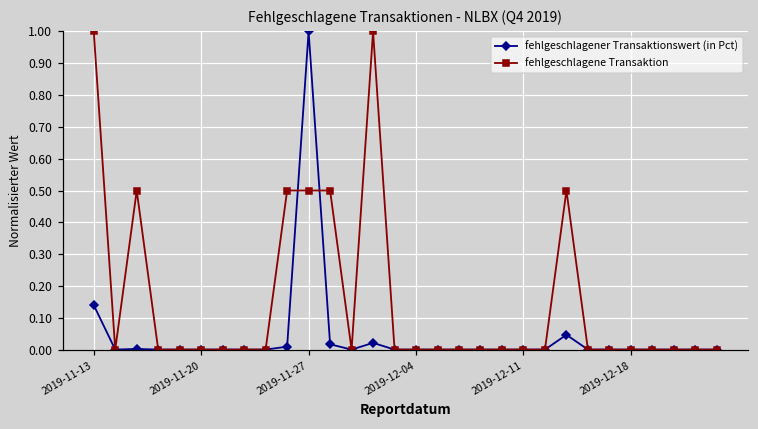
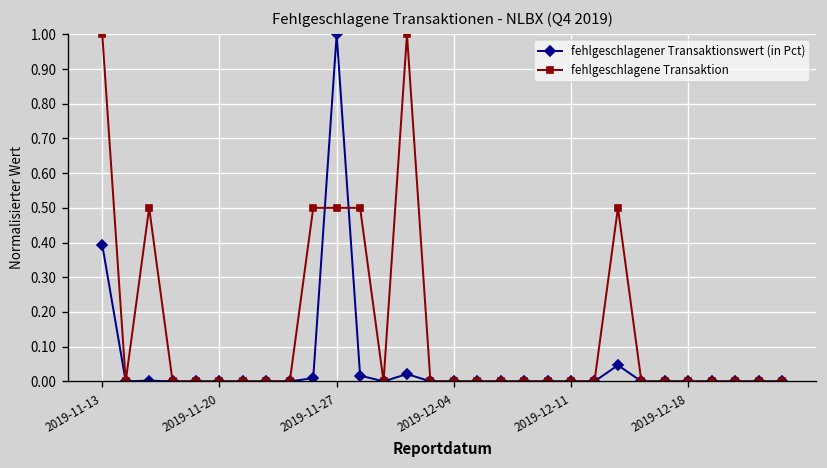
  {
    "fehlgeschlagener Transaktionswert (in Pct)": {
-     "2019-11-13": 0.14,
+     "2019-11-13": 0.39,
      "2019-11-27": 1.00
    },
    "fehlgeschlagene Transaktion": {
      "2019-11-13": 1.00,
      "2019-11-27": 0.50
    }
  }
